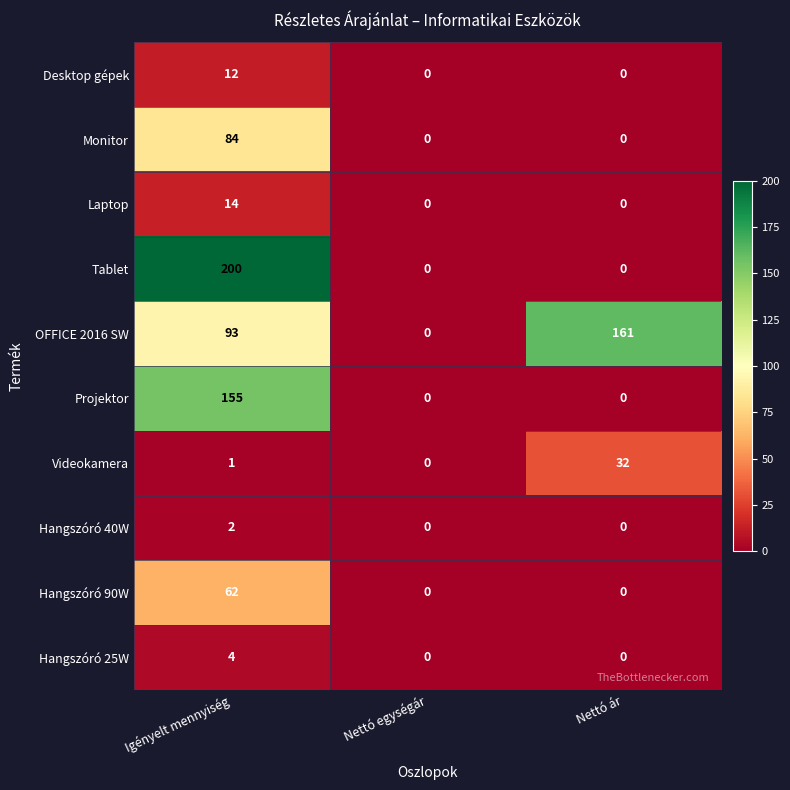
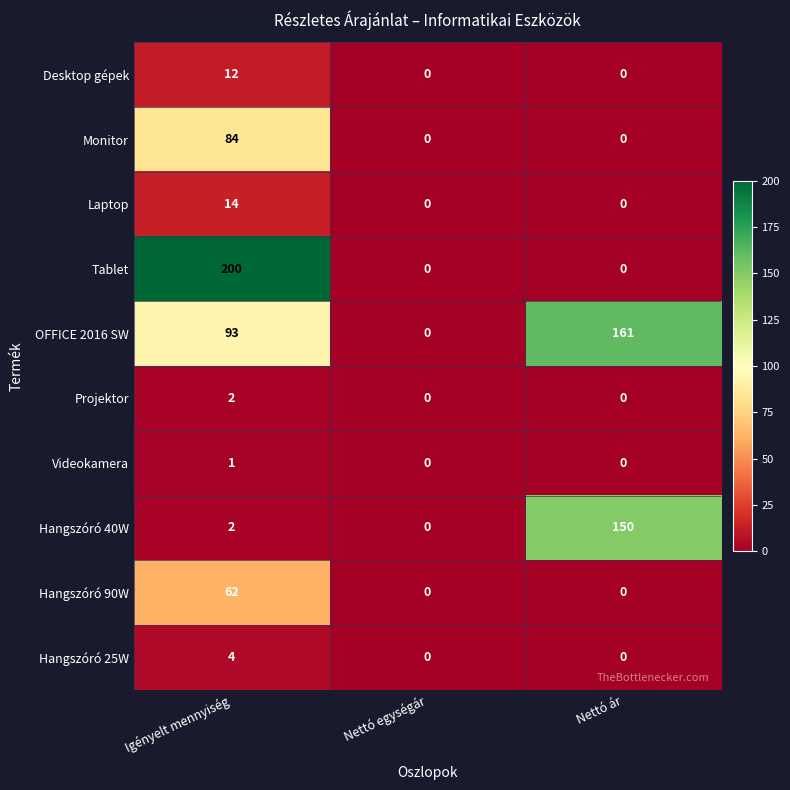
  {
    "Desktop gépek": {
      "Igényelt mennyiség": 12,
      "Nettó egységár": 0,
      "Nettó ár": 0
    },
    "Monitor": {
      "Igényelt mennyiség": 84,
      "Nettó egységár": 0,
      "Nettó ár": 0
    },
    "Laptop": {
      "Igényelt mennyiség": 14,
      "Nettó egységár": 0,
      "Nettó ár": 0
    },
    "Tablet": {
      "Igényelt mennyiség": 200,
      "Nettó egységár": 0,
      "Nettó ár": 0
    },
    "OFFICE 2016 SW": {
      "Igényelt mennyiség": 93,
      "Nettó egységár": 0,
      "Nettó ár": 161
    },
    "Projektor": {
-     "Igényelt mennyiség": 155,
+     "Igényelt mennyiség": 2,
      "Nettó egységár": 0,
      "Nettó ár": 0
    },
    "Videokamera": {
      "Igényelt mennyiség": 1,
      "Nettó egységár": 0,
-     "Nettó ár": 32
+     "Nettó ár": 0
    },
    "Hangszóró 40W": {
      "Igényelt mennyiség": 2,
      "Nettó egységár": 0,
-     "Nettó ár": 0
+     "Nettó ár": 150
    },
    "Hangszóró 90W": {
      "Igényelt mennyiség": 62,
      "Nettó egységár": 0,
      "Nettó ár": 0
    },
    "Hangszóró 25W": {
      "Igényelt mennyiség": 4,
      "Nettó egységár": 0
    }
  }
